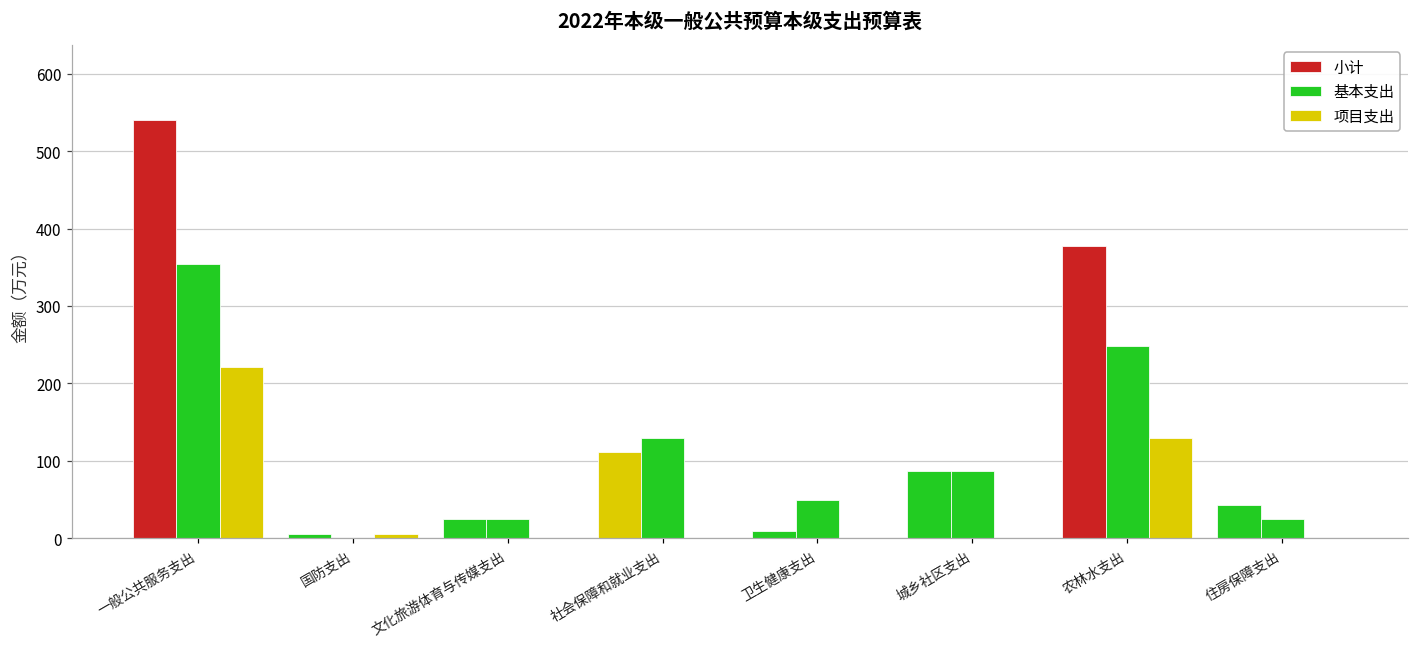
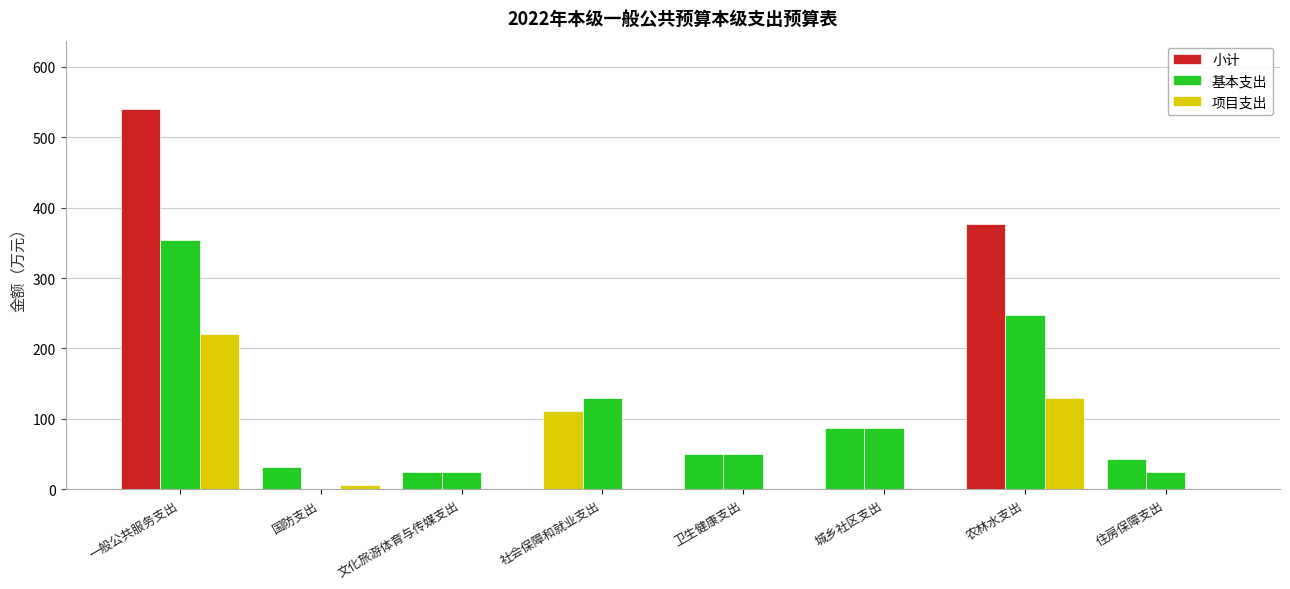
  {
    "小计": {
      "一般公共服务支出": 540,
-     "国防支出": 10,
+     "国防支出": 30,
      "文化旅游体育与传媒支出": 30,
      "社会保障和就业支出": 110,
-     "卫生健康支出": 10,
+     "卫生健康支出": 50,
      "城乡社区支出": 90,
      "农林水支出": 380,
      "住房保障支出": 40
    },
    "基本支出": {
      "一般公共服务支出": 350,
      "国防支出": 0,
      "文化旅游体育与传媒支出": 30,
      "社会保障和就业支出": 130,
      "卫生健康支出": 50,
      "城乡社区支出": 90,
      "农林水支出": 250,
      "住房保障支出": 30
    },
    "项目支出": {
      "一般公共服务支出": 220,
      "国防支出": 10,
      "文化旅游体育与传媒支出": 0,
      "社会保障和就业支出": 0,
      "卫生健康支出": 0,
      "城乡社区支出": 0,
      "农林水支出": 130,
      "住房保障支出": 0
    }
  }
